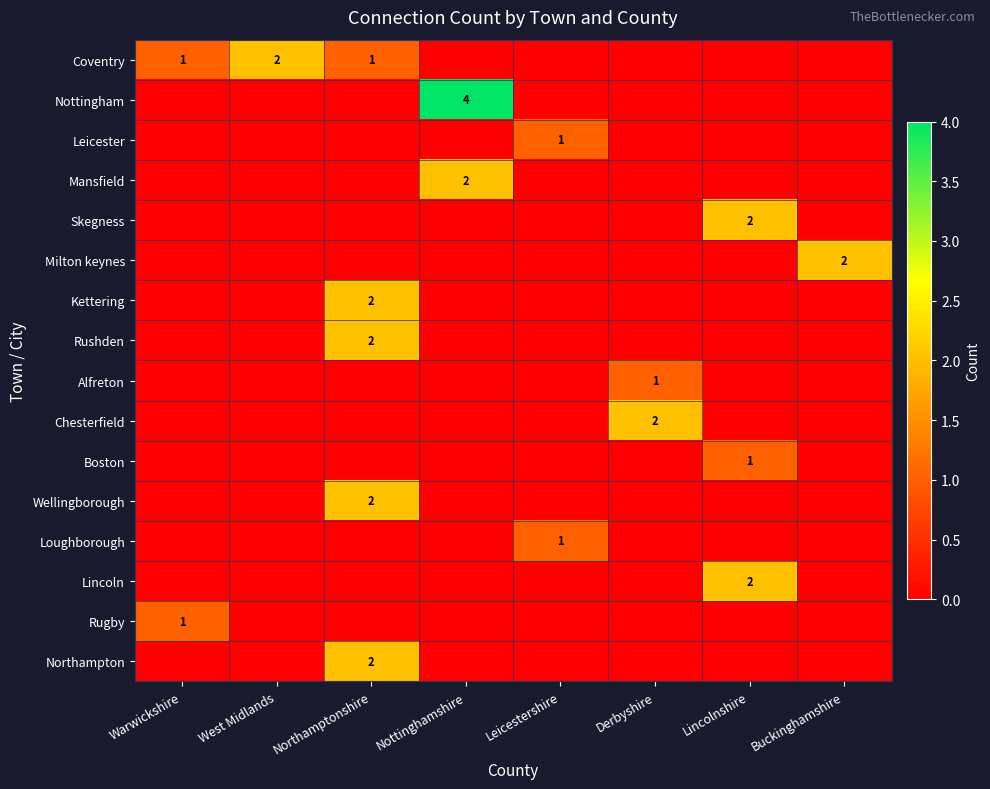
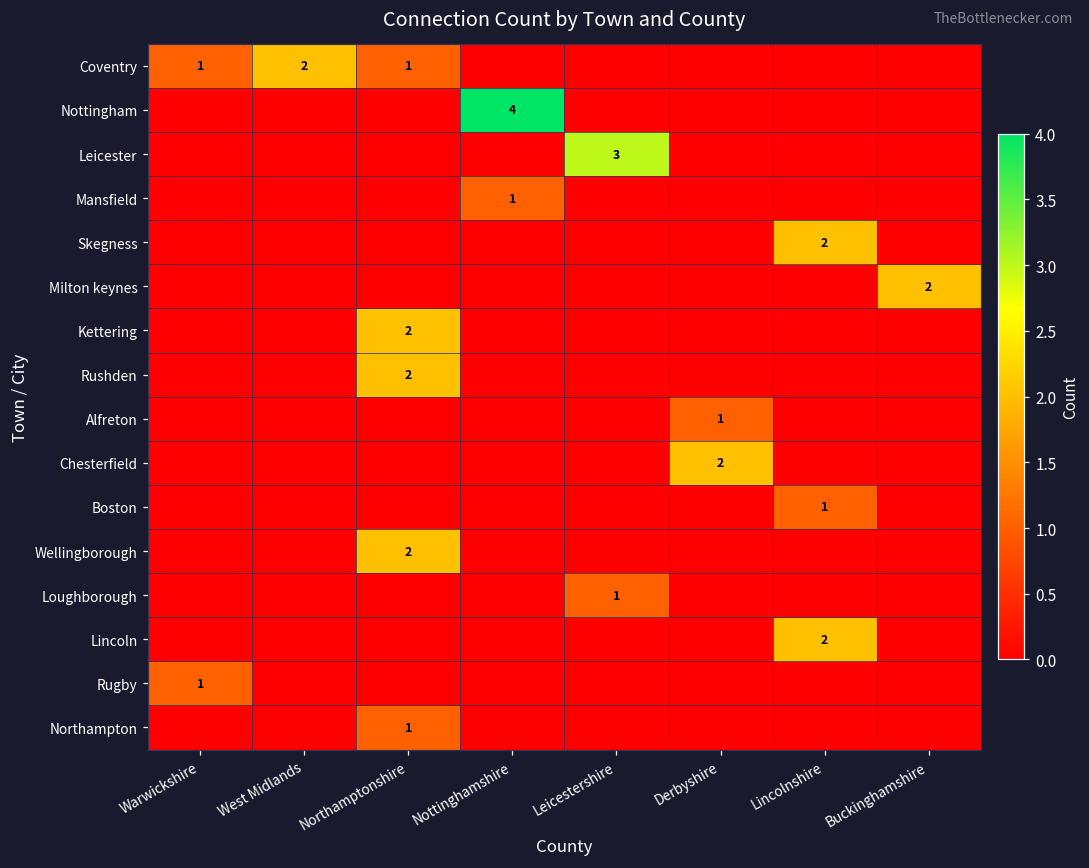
  {
    "Coventry": {
      "Warwickshire": 1,
      "West Midlands": 2,
      "Northamptonshire": 1
    },
    "Nottingham": {
      "Nottinghamshire": 4
    },
    "Leicester": {
-     "Leicestershire": 1
+     "Leicestershire": 3
    },
    "Mansfield": {
-     "Nottinghamshire": 2
+     "Nottinghamshire": 1
    },
    "Skegness": {
      "Lincolnshire": 2
    },
    "Milton keynes": {
      "Buckinghamshire": 2
    },
    "Kettering": {
      "Northamptonshire": 2
    },
    "Rushden": {
      "Northamptonshire": 2
    },
    "Alfreton": {
      "Derbyshire": 1
    },
    "Chesterfield": {
      "Derbyshire": 2
    },
    "Boston": {
      "Lincolnshire": 1
    },
    "Wellingborough": {
      "Northamptonshire": 2
    },
    "Loughborough": {
      "Leicestershire": 1
    },
    "Lincoln": {
      "Lincolnshire": 2
    },
    "Rugby": {
      "Warwickshire": 1
    },
    "Northampton": {
-     "Northamptonshire": 2
+     "Northamptonshire": 1
    }
  }
